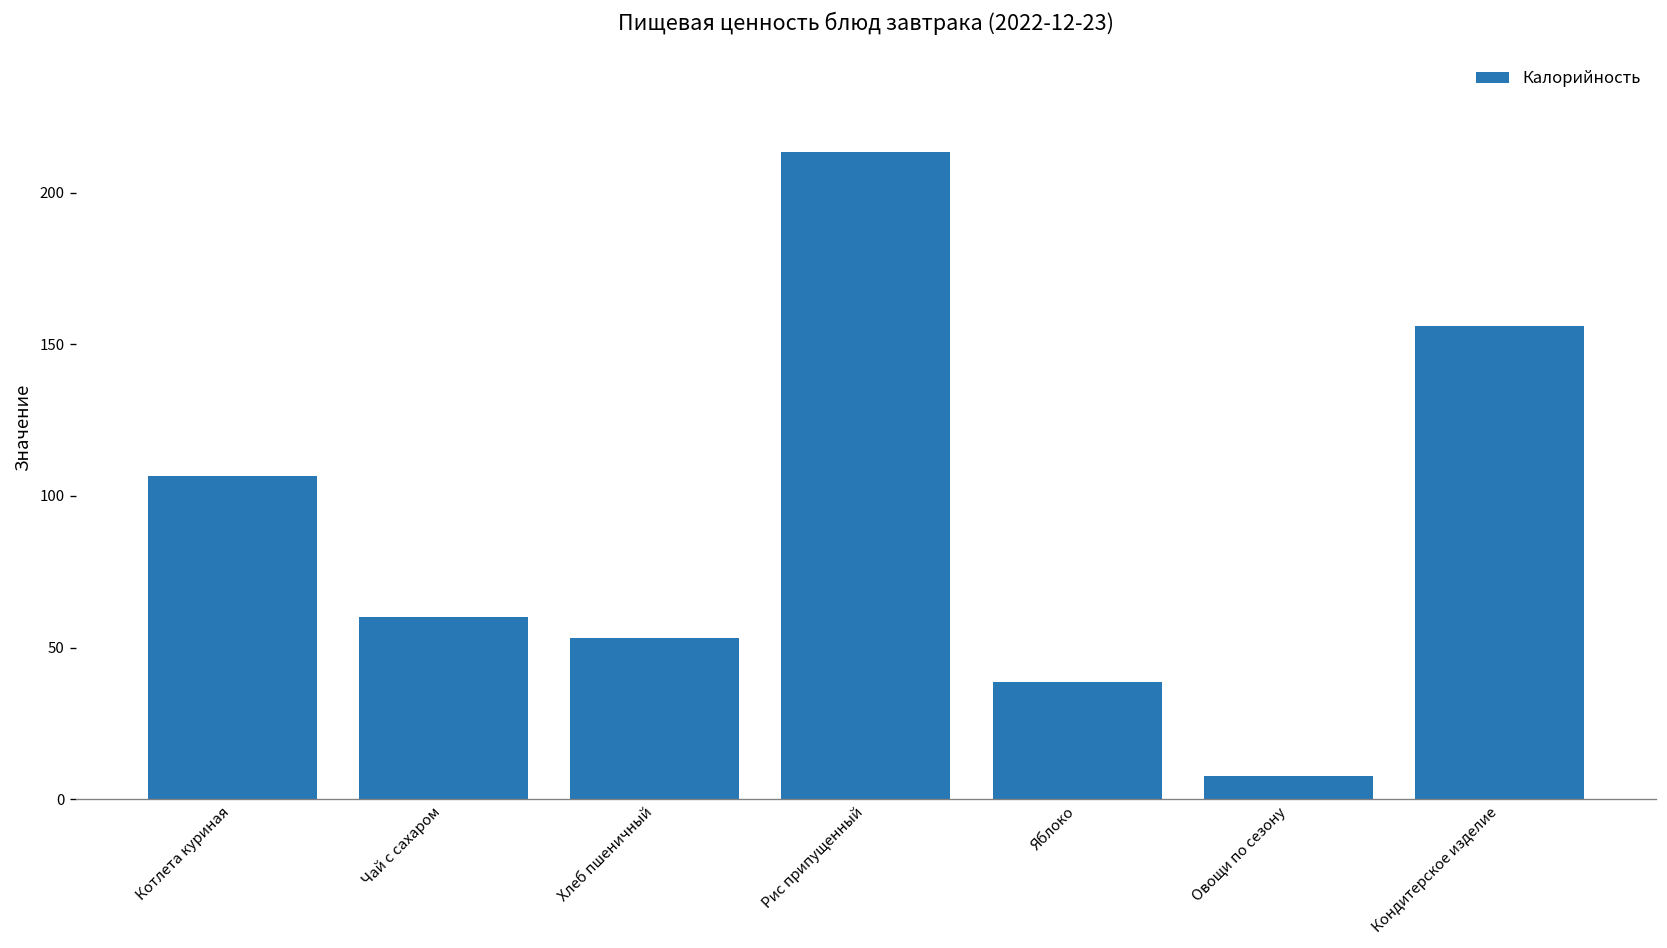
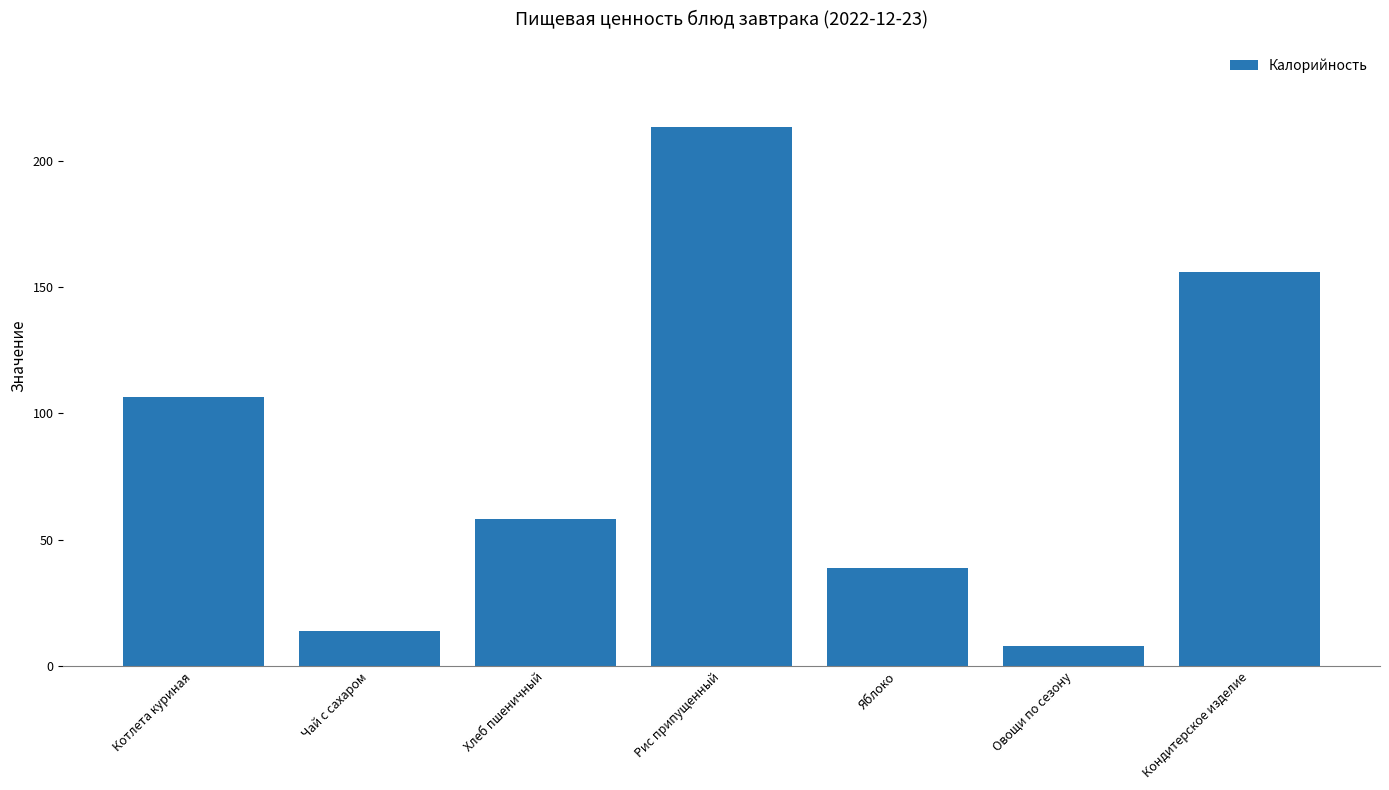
  {
    "Котлета куриная": 107,
-   "Чай с сахаром": 60,
-   "Хлеб пшеничный": 53,
+   "Чай с сахаром": 14,
+   "Хлеб пшеничный": 58,
    "Рис припущенный": 213,
    "Яблоко": 39,
    "Овощи по сезону": 8,
    "Кондитерское изделие": 156
  }
